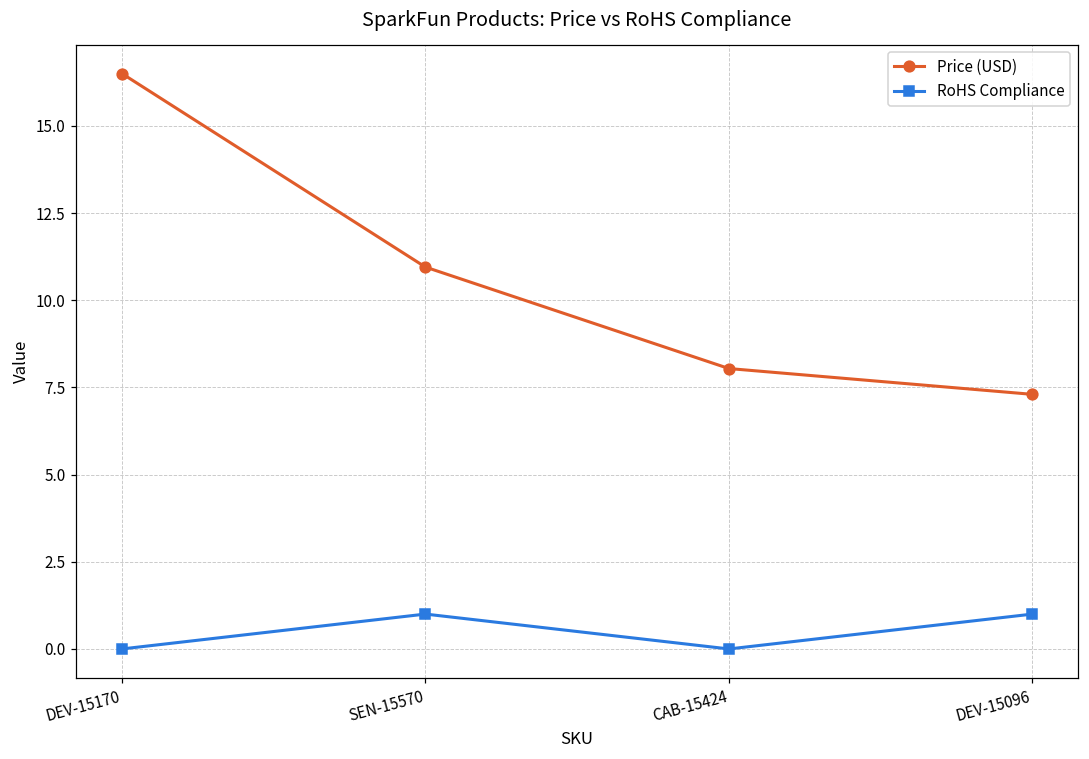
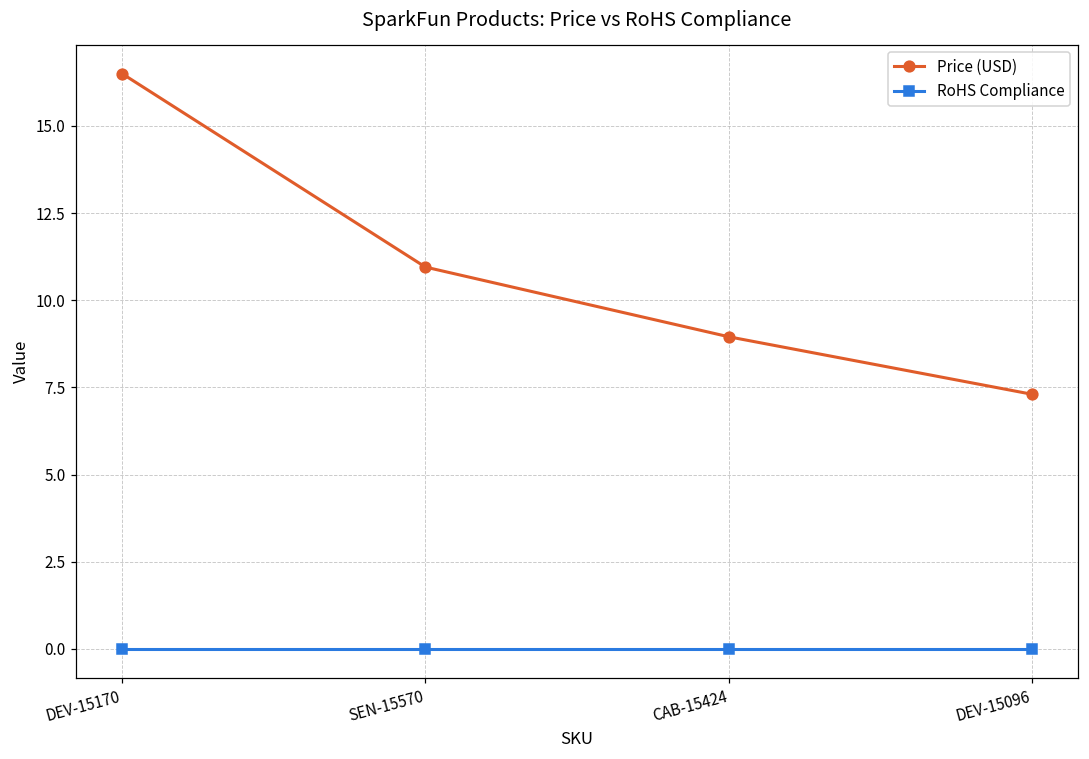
  {
    "Price (USD)": {
      "DEV-15170": 16.5,
      "SEN-15570": 11.0,
-     "CAB-15424": 8.0,
+     "CAB-15424": 9.0,
      "DEV-15096": 7.3
    },
    "RoHS Compliance": {
      "DEV-15170": 0,
-     "SEN-15570": 1,
+     "SEN-15570": 0,
      "CAB-15424": 0,
-     "DEV-15096": 1
+     "DEV-15096": 0
    }
  }
